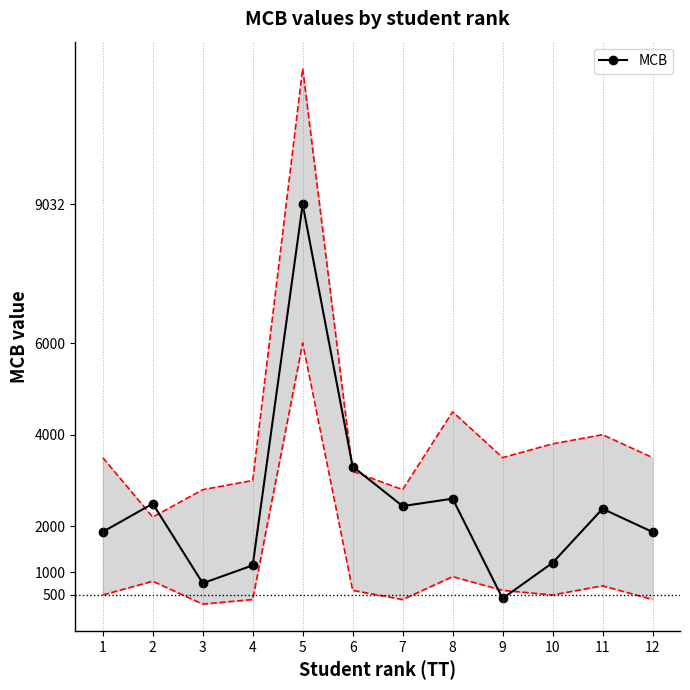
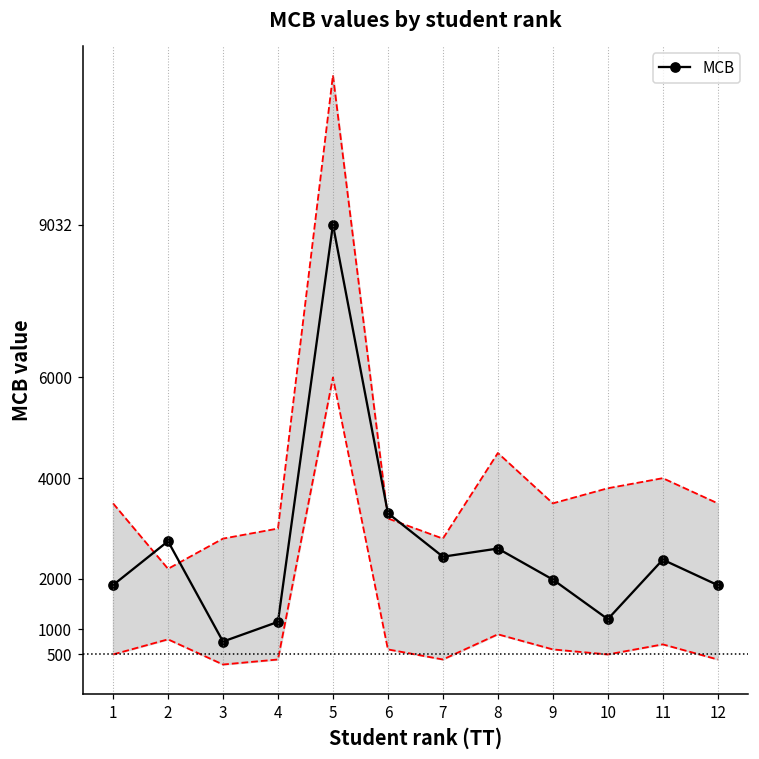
  {
    "MCB": {
      "1": 1900,
-     "2": 2500,
+     "2": 2700,
      "3": 800,
      "4": 1100,
      "5": 9000,
      "6": 3300,
      "7": 2400,
      "8": 2600,
-     "9": 400,
+     "9": 2000,
      "10": 1200,
      "11": 2400,
      "12": 1900
    }
  }
